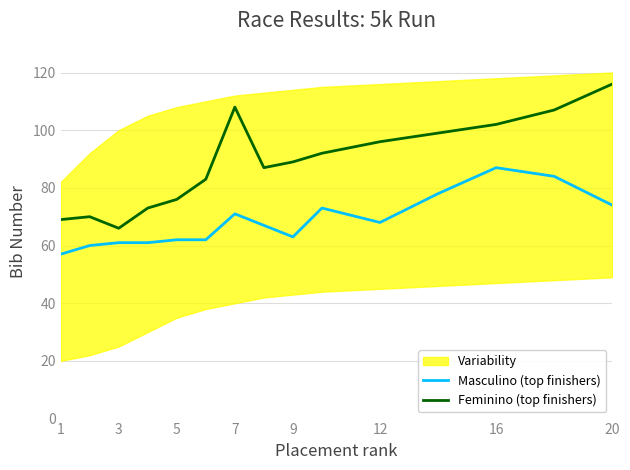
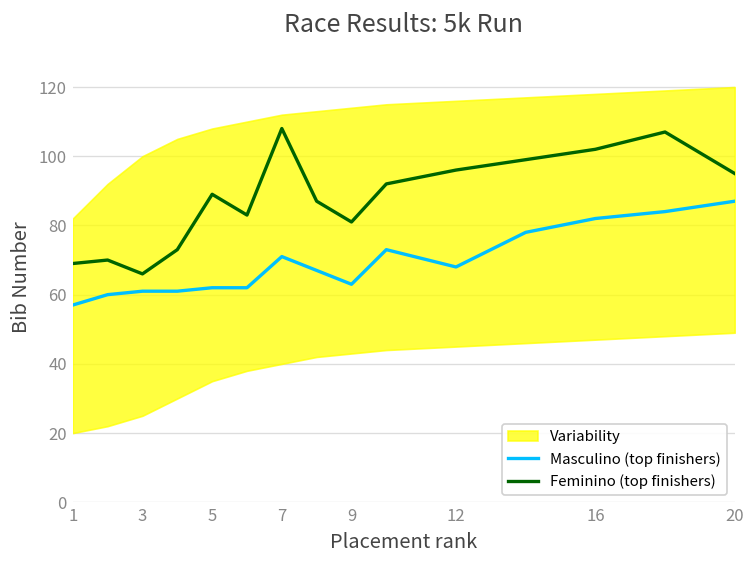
  {
    "Masculino (top finishers)": {
      "1": 57,
      "3": 61,
      "5": 62,
      "7": 71,
      "9": 63,
      "12": 68,
-     "16": 87,
-     "20": 74
+     "16": 82,
+     "20": 87
    },
    "Feminino (top finishers)": {
      "1": 69,
      "3": 66,
-     "5": 76,
+     "5": 89,
      "7": 108,
-     "9": 89,
+     "9": 81,
      "12": 96,
      "16": 102,
-     "20": 116
+     "20": 95
    }
  }
